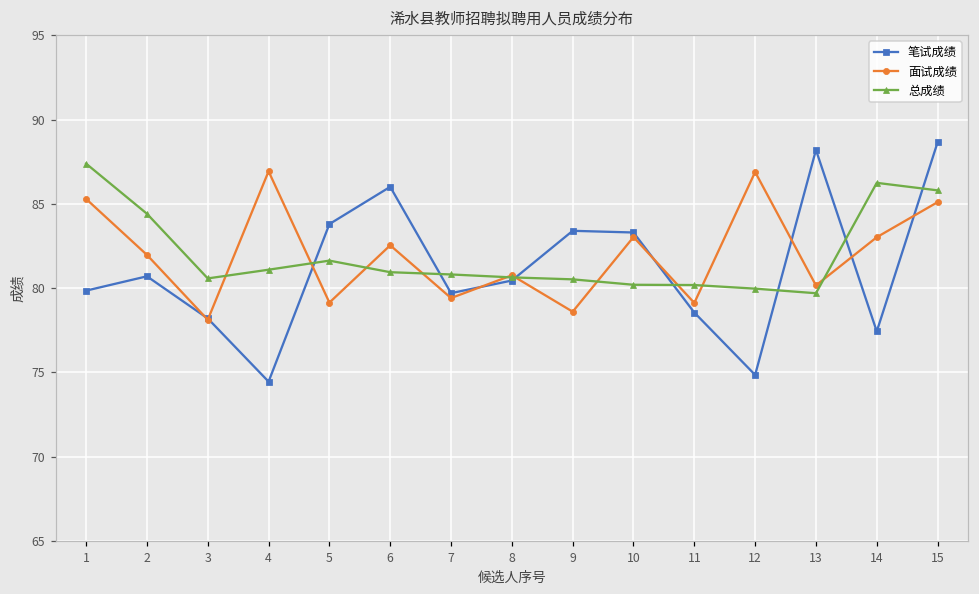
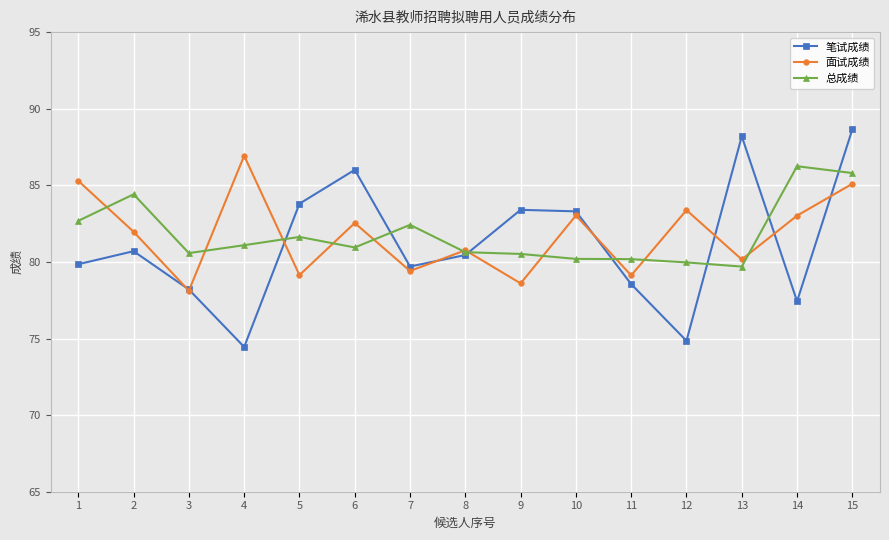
  {
    "笔试成绩": {
      "1": 79.9,
      "2": 80.7,
      "4": 74.5,
      "5": 83.8,
      "6": 86.0,
      "7": 79.7,
      "8": 80.5,
      "9": 83.4,
      "10": 83.3,
      "11": 78.6,
      "12": 74.9,
      "13": 88.2,
      "14": 77.4,
      "15": 88.7
    },
    "面试成绩": {
      "1": 85.3,
      "2": 82.0,
      "4": 86.9,
      "5": 79.1,
      "6": 82.5,
      "7": 79.4,
      "9": 78.6,
      "10": 83.0,
      "11": 79.1,
-     "12": 86.9,
+     "12": 83.4,
      "13": 80.2,
      "14": 83.0,
      "15": 85.1
    },
    "总成绩": {
-     "1": 87.4,
+     "1": 82.7,
      "2": 84.4,
      "3": 80.6,
      "4": 81.1,
      "5": 81.6,
      "6": 80.9,
-     "7": 80.8,
+     "7": 82.4,
      "9": 80.5,
      "10": 80.2,
      "11": 80.2,
      "12": 80.0,
      "13": 79.7,
      "14": 86.2,
      "15": 85.8
    }
  }
